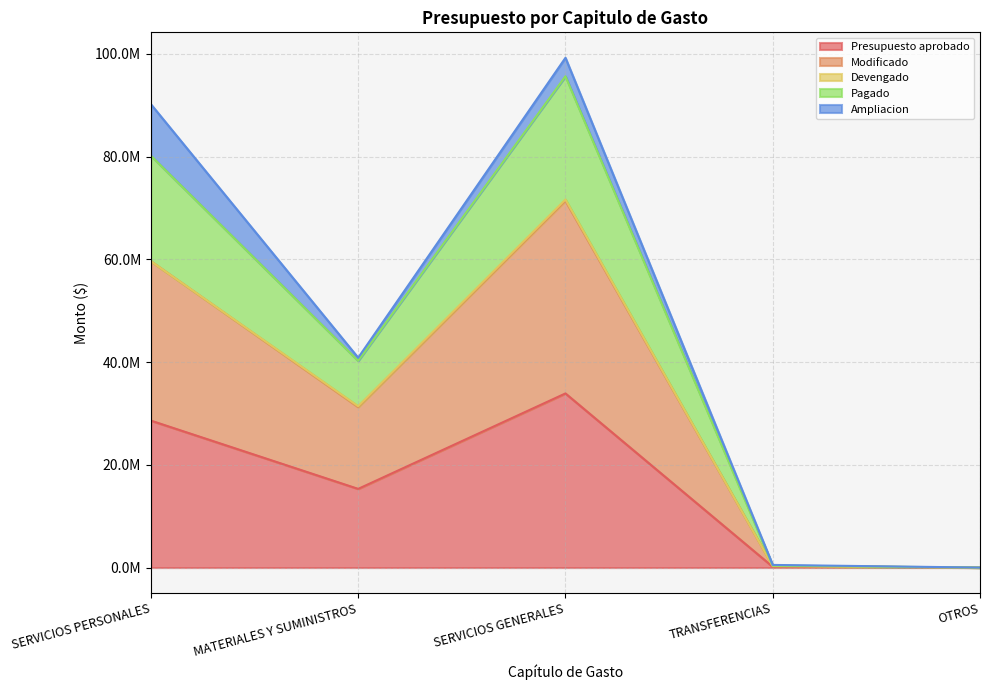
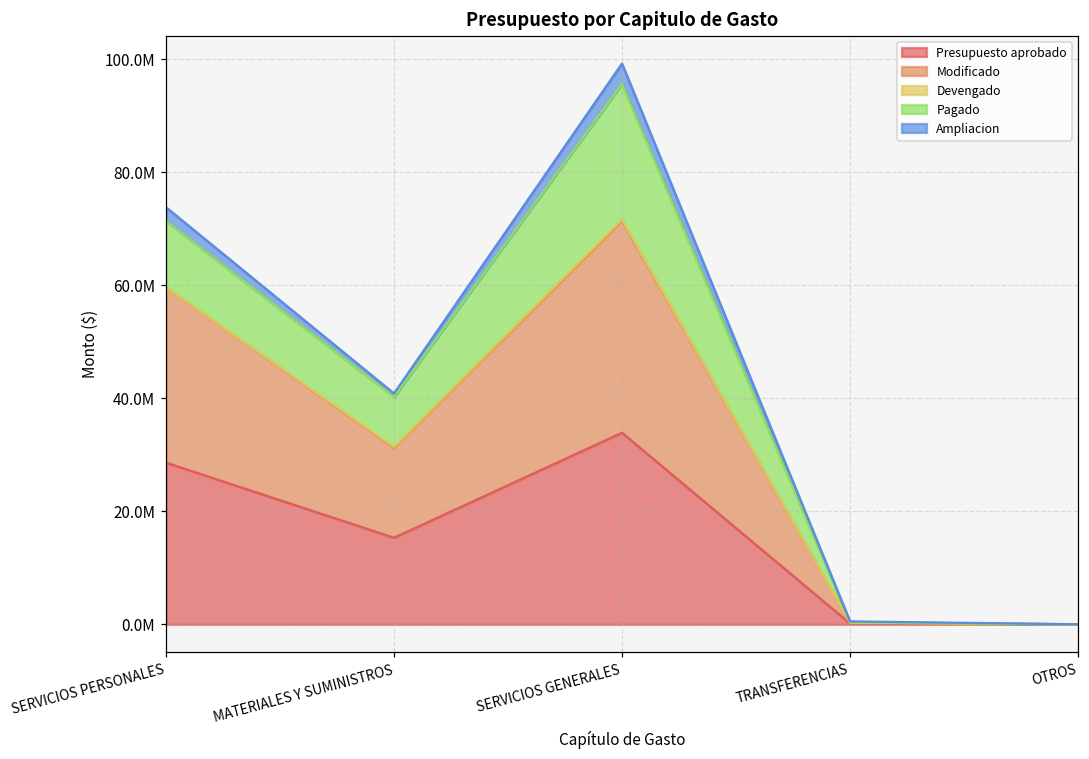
  {
    "Pagado": {
-     "SERVICIOS PERSONALES": 21000000,
+     "SERVICIOS PERSONALES": 12000000,
      "MATERIALES Y SUMINISTROS": 9000000,
      "SERVICIOS GENERALES": 24000000
    },
    "Ampliacion": {
-     "SERVICIOS PERSONALES": 10000000,
+     "SERVICIOS PERSONALES": 2000000,
      "MATERIALES Y SUMINISTROS": 1000000,
      "SERVICIOS GENERALES": 4000000
    }
  }
